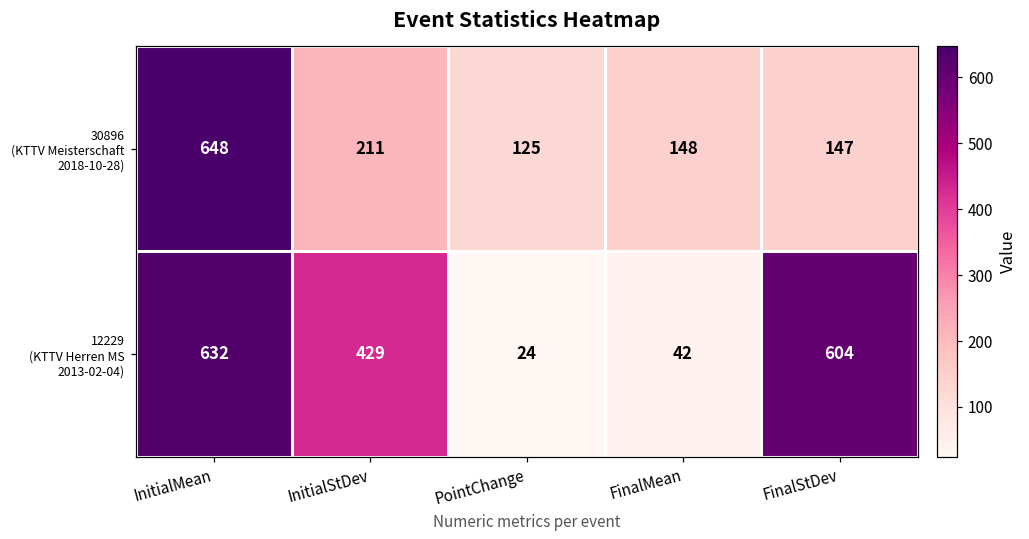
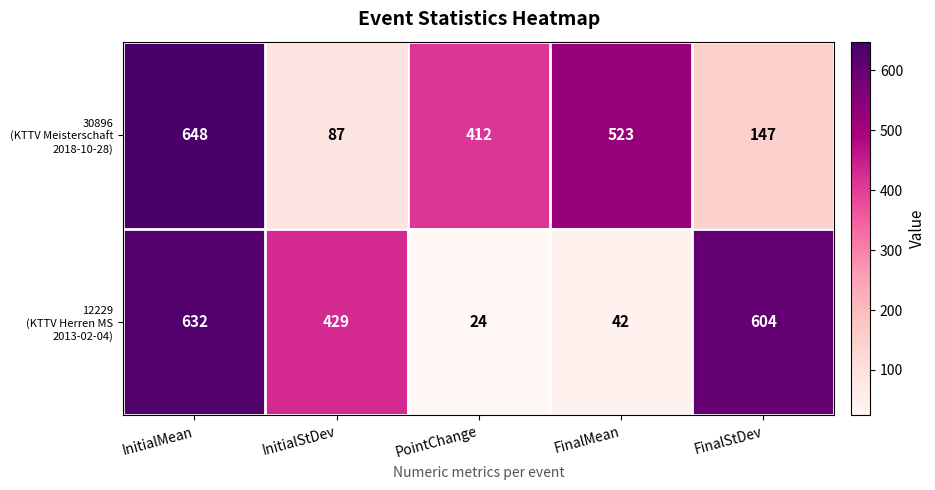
  {
    "30896 (KTTV Meisterschaft 2018-10-28)": {
      "InitialMean": 648,
-     "InitialStDev": 211,
-     "PointChange": 125,
-     "FinalMean": 148,
+     "InitialStDev": 87,
+     "PointChange": 412,
+     "FinalMean": 523,
      "FinalStDev": 147
    },
    "12229 (KTTV Herren MS 2013-02-04)": {
      "InitialMean": 632,
      "InitialStDev": 429,
      "PointChange": 24,
      "FinalMean": 42,
      "FinalStDev": 604
    }
  }
